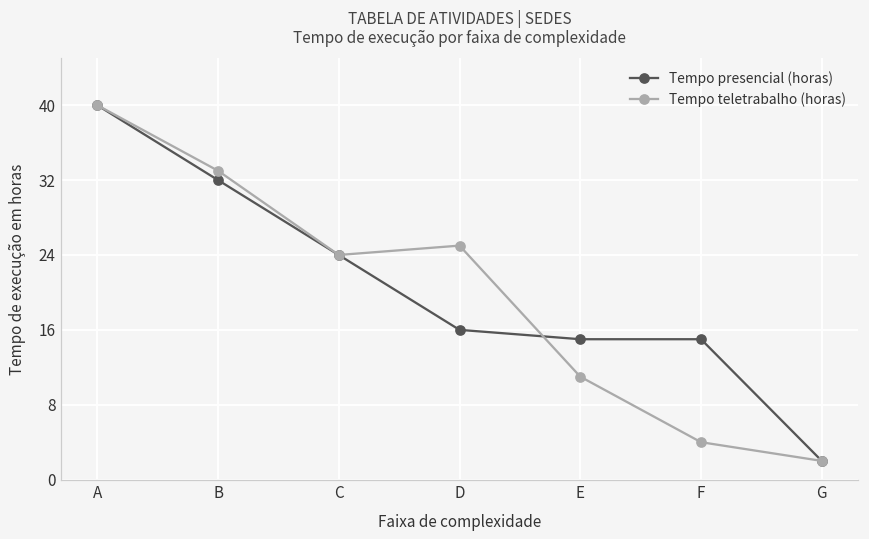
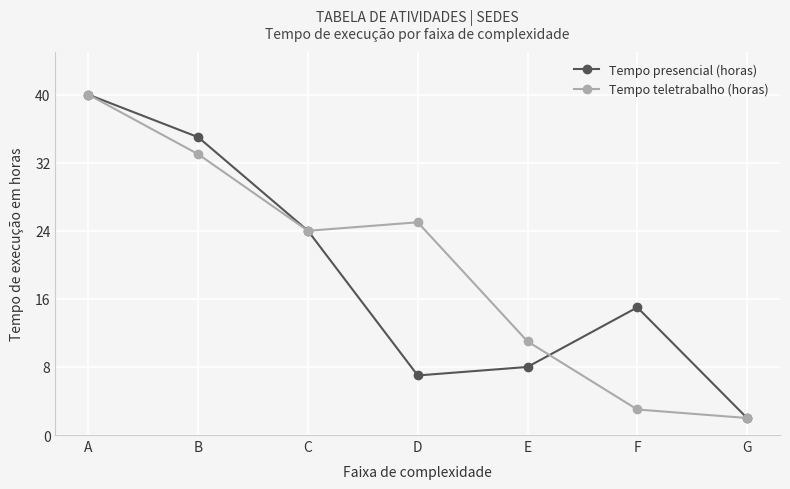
  {
    "Tempo presencial (horas)": {
-     "B": 32,
-     "D": 16,
-     "E": 15,
+     "B": 35,
+     "D": 7,
+     "E": 8,
      "F": 15
    },
    "Tempo teletrabalho (horas)": {
      "B": 33,
      "D": 25,
      "E": 11,
-     "F": 4
+     "F": 3
    }
  }
